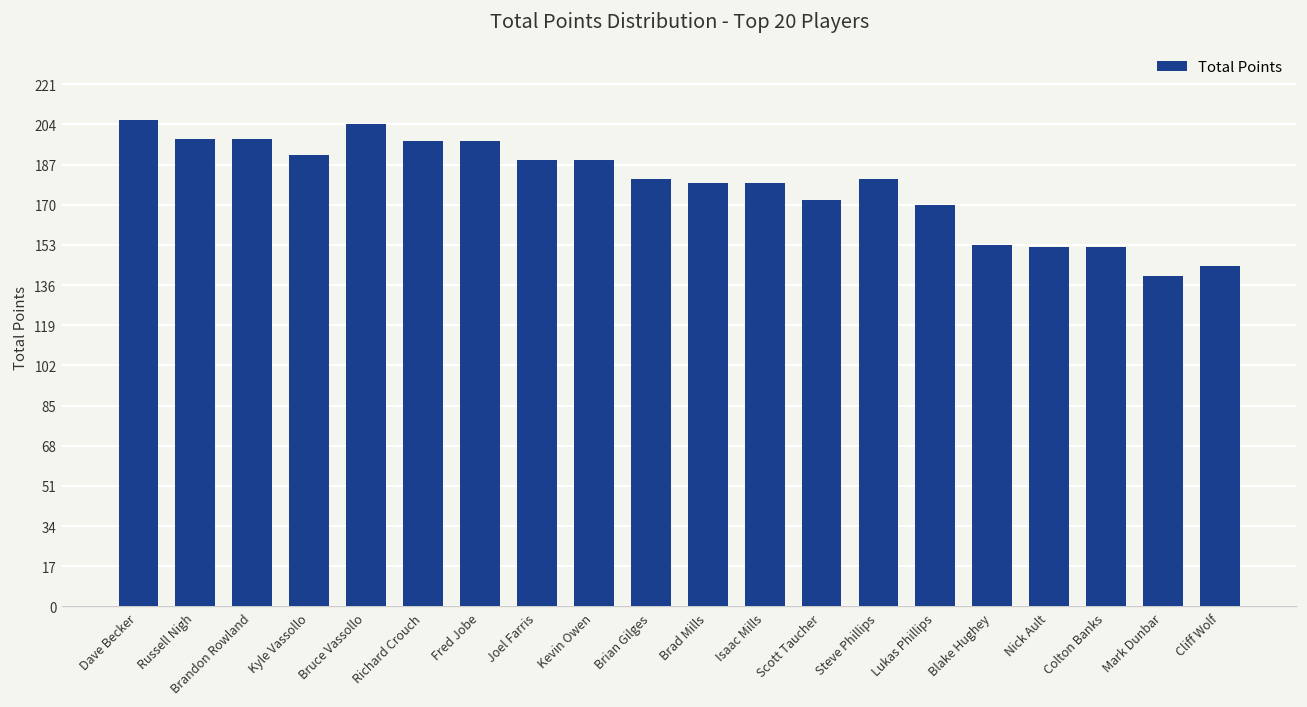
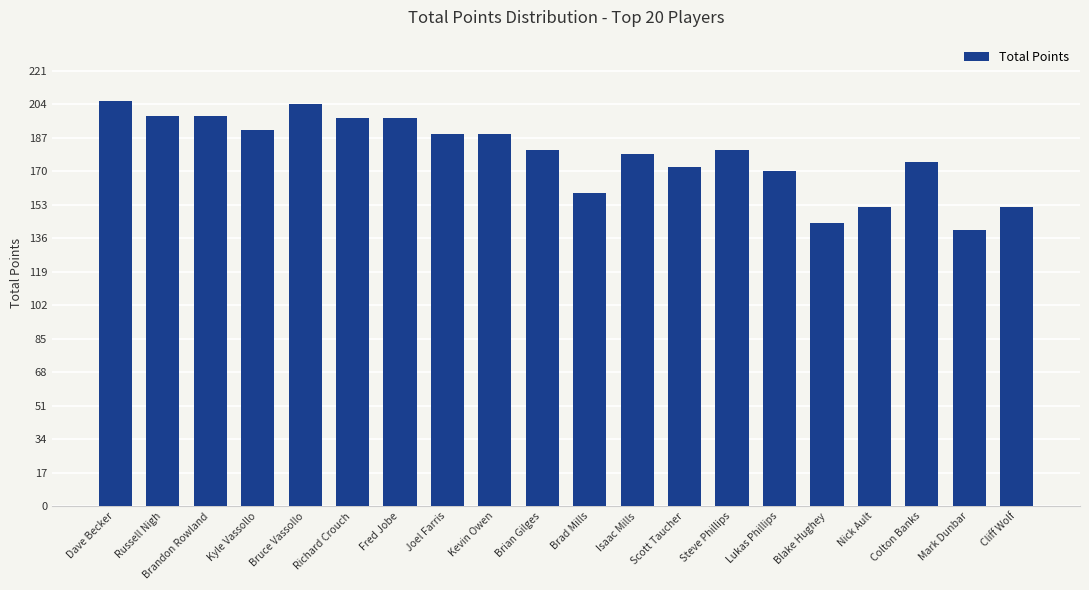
  {
    "Dave Becker": 206,
    "Russell Nigh": 198,
    "Brandon Rowland": 198,
    "Kyle Vassollo": 191,
    "Bruce Vassollo": 204,
    "Richard Crouch": 197,
    "Fred Jobe": 197,
    "Joel Farris": 189,
    "Kevin Owen": 189,
    "Brian Gilges": 181,
-   "Brad Mills": 179,
+   "Brad Mills": 159,
    "Isaac Mills": 179,
    "Scott Taucher": 172,
    "Steve Phillips": 181,
    "Lukas Phillips": 170,
-   "Blake Hughey": 153,
+   "Blake Hughey": 144,
    "Nick Ault": 152,
-   "Colton Banks": 152,
+   "Colton Banks": 175,
    "Mark Dunbar": 140,
-   "Cliff Wolf": 144
+   "Cliff Wolf": 152
  }
